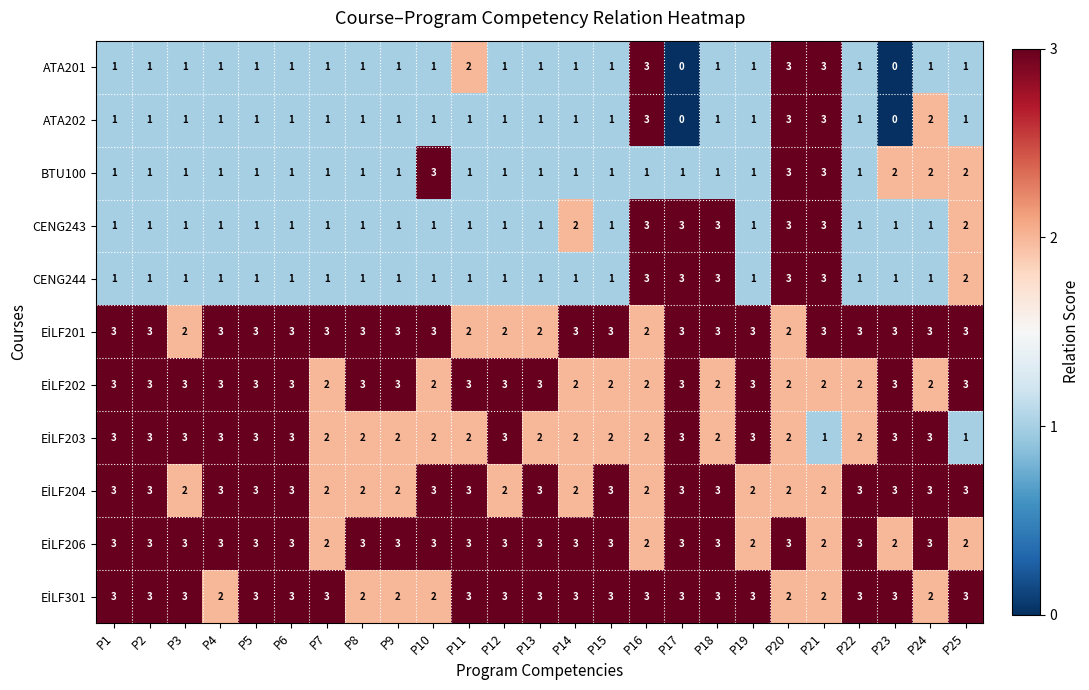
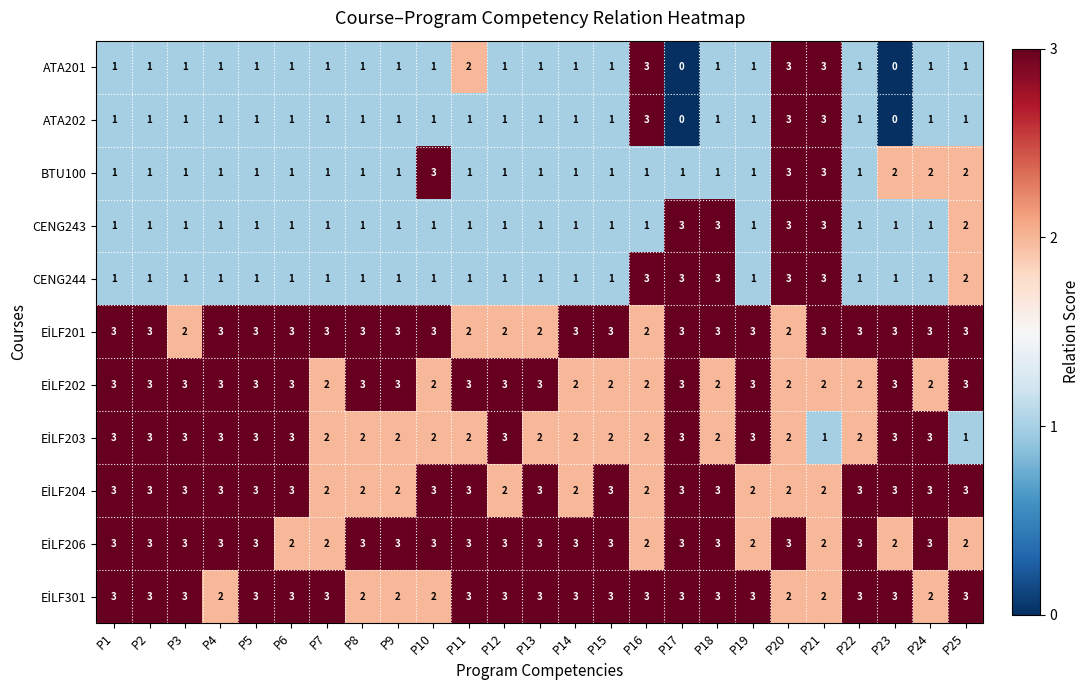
  {
    "ATA202": {
      "P1": 1,
      "P2": 1,
      "P3": 1,
      "P4": 1,
      "P5": 1,
      "P6": 1,
      "P7": 1,
      "P8": 1,
      "P9": 1,
      "P10": 1,
      "P11": 1,
      "P12": 1,
      "P13": 1,
      "P14": 1,
      "P15": 1,
      "P16": 3,
      "P17": 0,
      "P18": 1,
      "P19": 1,
      "P20": 3,
      "P21": 3,
      "P22": 1,
      "P23": 0,
-     "P24": 2,
+     "P24": 1,
      "P25": 1
    },
    "CENG243": {
      "P1": 1,
      "P2": 1,
      "P3": 1,
      "P4": 1,
      "P5": 1,
      "P6": 1,
      "P7": 1,
      "P8": 1,
      "P9": 1,
      "P10": 1,
      "P11": 1,
      "P12": 1,
      "P13": 1,
-     "P14": 2,
+     "P14": 1,
      "P15": 1,
-     "P16": 3,
+     "P16": 1,
      "P17": 3,
      "P18": 3,
      "P19": 1,
      "P20": 3,
      "P21": 3,
      "P22": 1,
      "P23": 1,
      "P24": 1,
      "P25": 2
    },
    "EİLF204": {
      "P1": 3,
      "P2": 3,
-     "P3": 2,
+     "P3": 3,
      "P4": 3,
      "P5": 3,
      "P6": 3,
      "P7": 2,
      "P8": 2,
      "P9": 2,
      "P10": 3,
      "P11": 3,
      "P12": 2,
      "P13": 3,
      "P14": 2,
      "P15": 3,
      "P16": 2,
      "P17": 3,
      "P18": 3,
      "P19": 2,
      "P20": 2,
      "P21": 2,
      "P22": 3,
      "P23": 3,
      "P24": 3,
      "P25": 3
    },
    "EİLF206": {
      "P1": 3,
      "P2": 3,
      "P3": 3,
      "P4": 3,
      "P5": 3,
-     "P6": 3,
+     "P6": 2,
      "P7": 2,
      "P8": 3,
      "P9": 3,
      "P10": 3,
      "P11": 3,
      "P12": 3,
      "P13": 3,
      "P14": 3,
      "P15": 3,
      "P16": 2,
      "P17": 3,
      "P18": 3,
      "P19": 2,
      "P20": 3,
      "P21": 2,
      "P22": 3,
      "P23": 2,
      "P24": 3,
      "P25": 2
    }
  }
